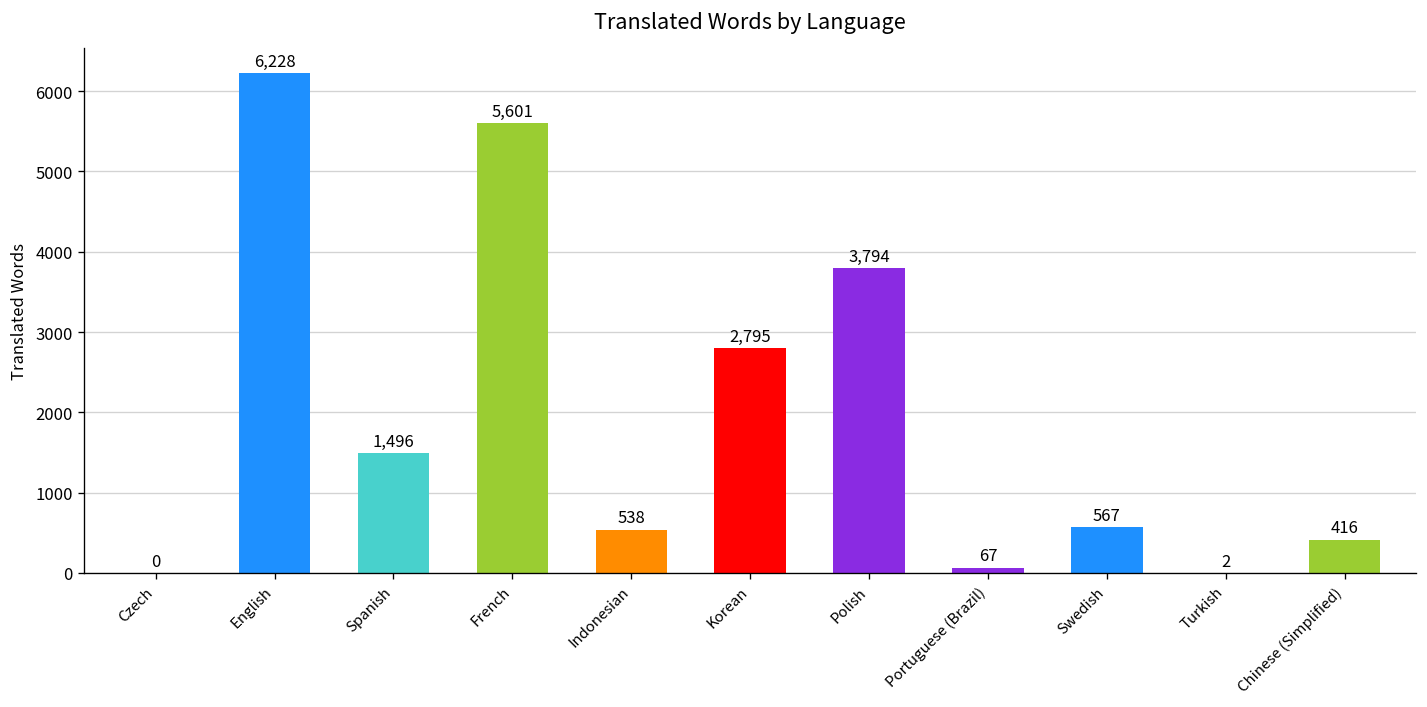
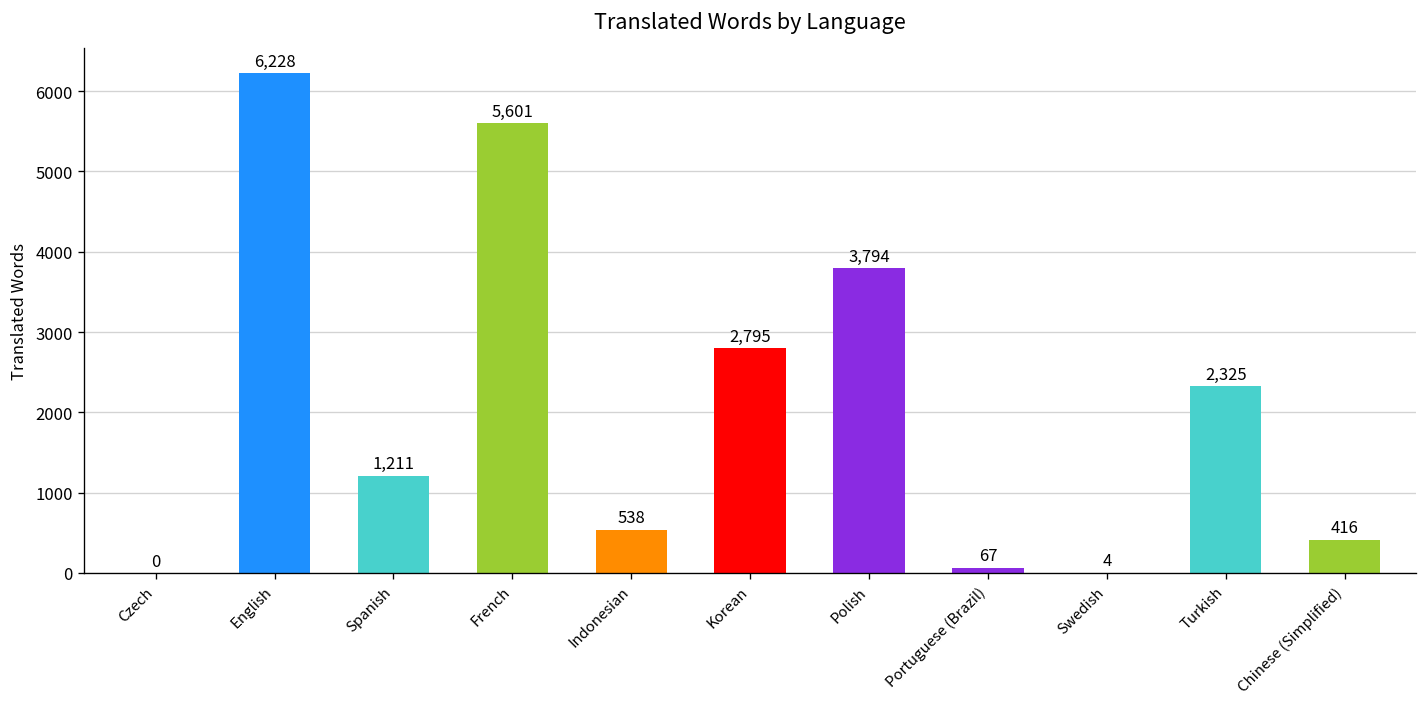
  {
    "Czech": "0",
    "English": "6,228",
-   "Spanish": "1,496",
+   "Spanish": "1,211",
    "French": "5,601",
    "Indonesian": "538",
    "Korean": "2,795",
    "Polish": "3,794",
    "Portuguese (Brazil)": "67",
-   "Swedish": "567",
-   "Turkish": "2",
+   "Swedish": "4",
+   "Turkish": "2,325",
    "Chinese (Simplified)": "416"
  }
